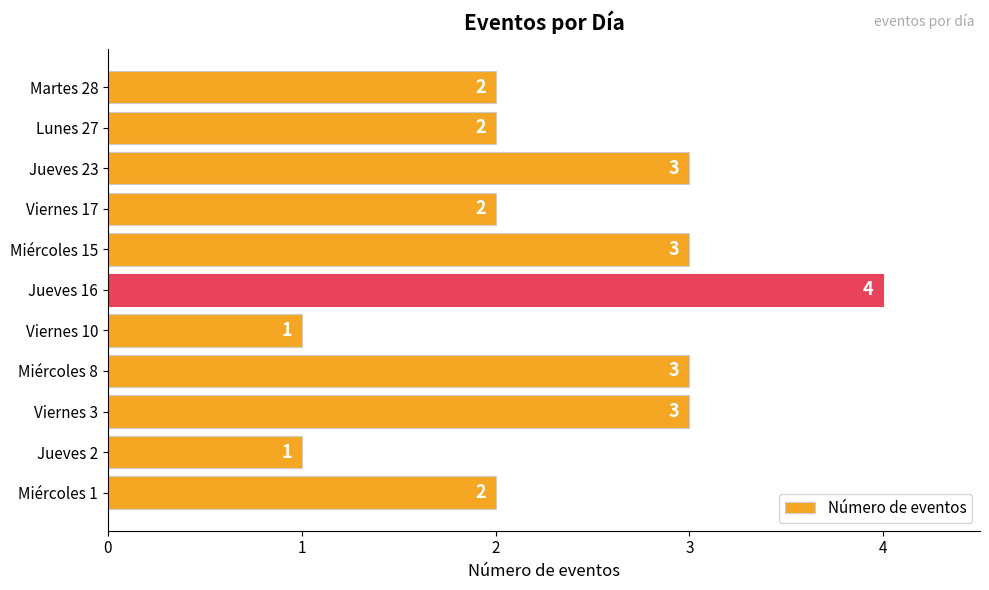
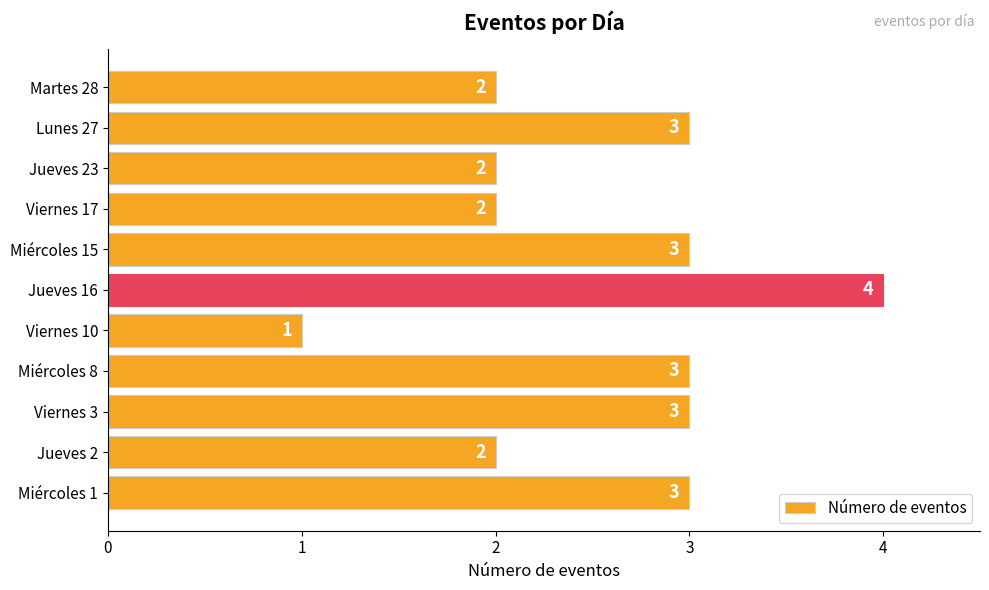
  {
    "Martes 28": 2,
-   "Lunes 27": 2,
-   "Jueves 23": 3,
+   "Lunes 27": 3,
+   "Jueves 23": 2,
    "Viernes 17": 2,
    "Miércoles 15": 3,
    "Jueves 16": 4,
    "Viernes 10": 1,
    "Miércoles 8": 3,
    "Viernes 3": 3,
-   "Jueves 2": 1,
-   "Miércoles 1": 2
+   "Jueves 2": 2,
+   "Miércoles 1": 3
  }
